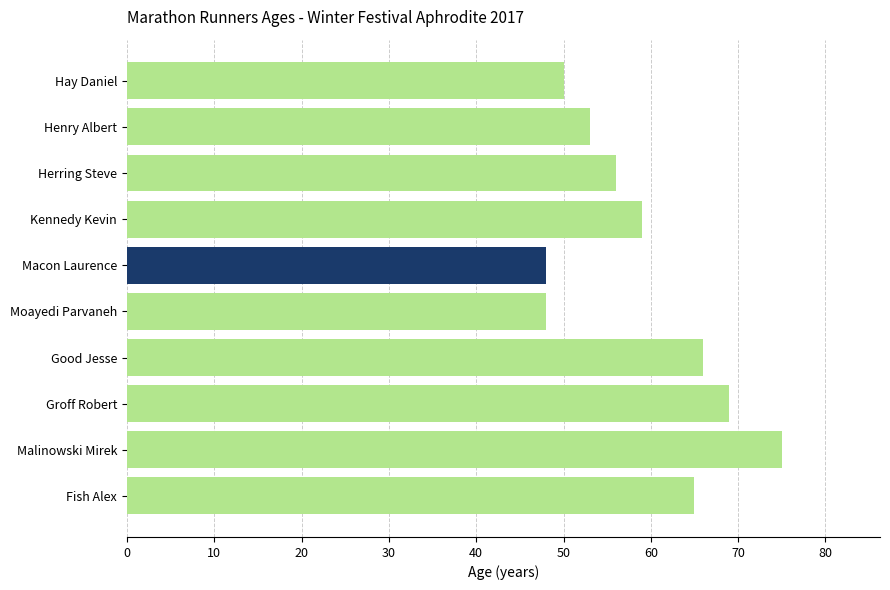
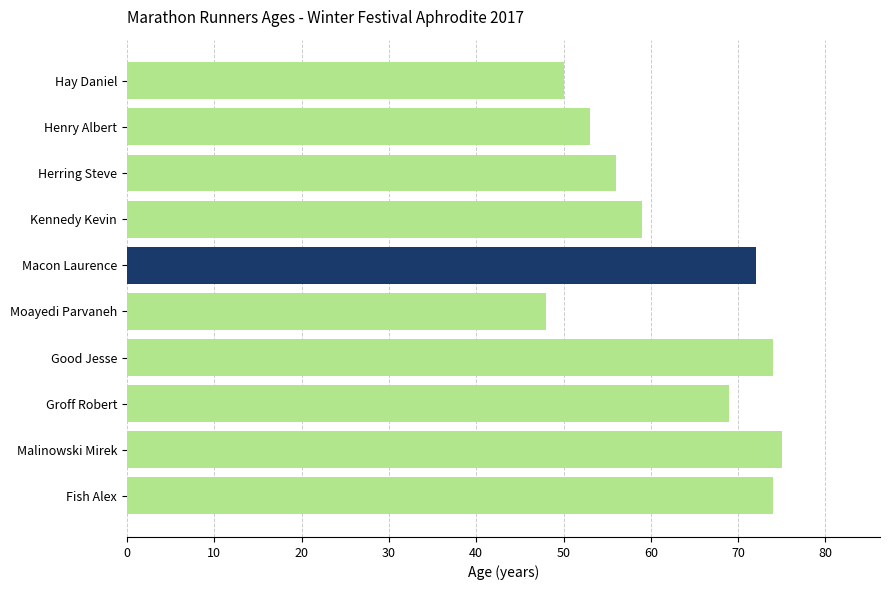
  {
    "Hay Daniel": 50,
    "Henry Albert": 53,
    "Herring Steve": 56,
    "Kennedy Kevin": 59,
-   "Macon Laurence": 48,
+   "Macon Laurence": 72,
    "Moayedi Parvaneh": 48,
-   "Good Jesse": 66,
+   "Good Jesse": 74,
    "Groff Robert": 69,
    "Malinowski Mirek": 75,
-   "Fish Alex": 65
+   "Fish Alex": 74
  }
